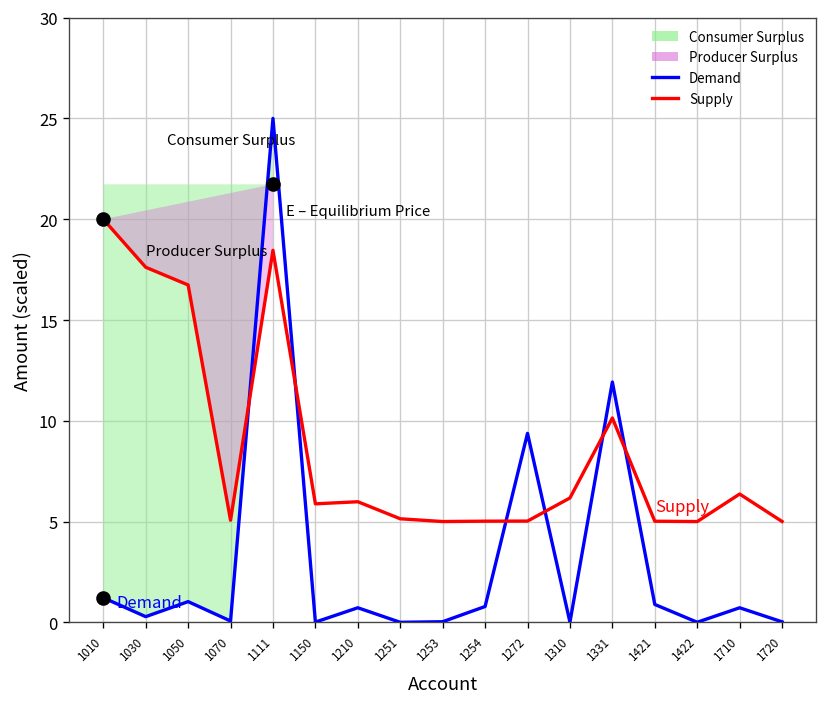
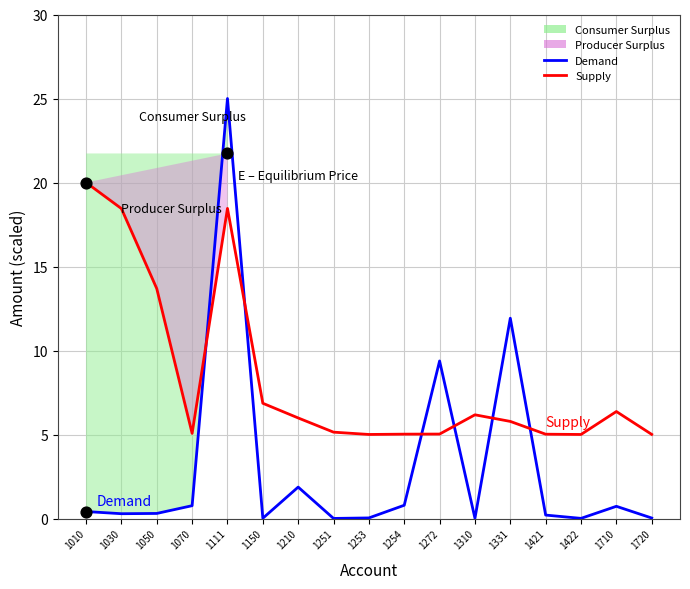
  {
    "Demand": {
-     "1010": 1.2,
+     "1010": 0.4,
      "1030": 0.3,
-     "1050": 1.0,
-     "1070": 0.1,
+     "1050": 0.3,
+     "1070": 0.8,
      "1111": 25.0,
      "1150": 0.0,
-     "1210": 0.7,
+     "1210": 1.9,
      "1251": 0.0,
      "1253": 0.0,
      "1254": 0.8,
      "1272": 9.4,
      "1310": 0.0,
      "1331": 11.9,
-     "1421": 0.9,
+     "1421": 0.2,
      "1422": 0.0,
      "1710": 0.7,
      "1720": 0.0
    },
    "Supply": {
-     "1030": 17.6,
-     "1050": 16.7,
+     "1030": 18.4,
+     "1050": 13.7,
      "1070": 5.1,
      "1111": 18.5,
-     "1150": 5.9,
+     "1150": 6.9,
      "1210": 6.0,
      "1251": 5.1,
      "1253": 5.0,
      "1254": 5.0,
      "1272": 5.0,
      "1310": 6.2,
-     "1331": 10.1,
+     "1331": 5.8,
      "1421": 5.0,
      "1422": 5.0,
      "1710": 6.4,
      "1720": 5.0
    }
  }
